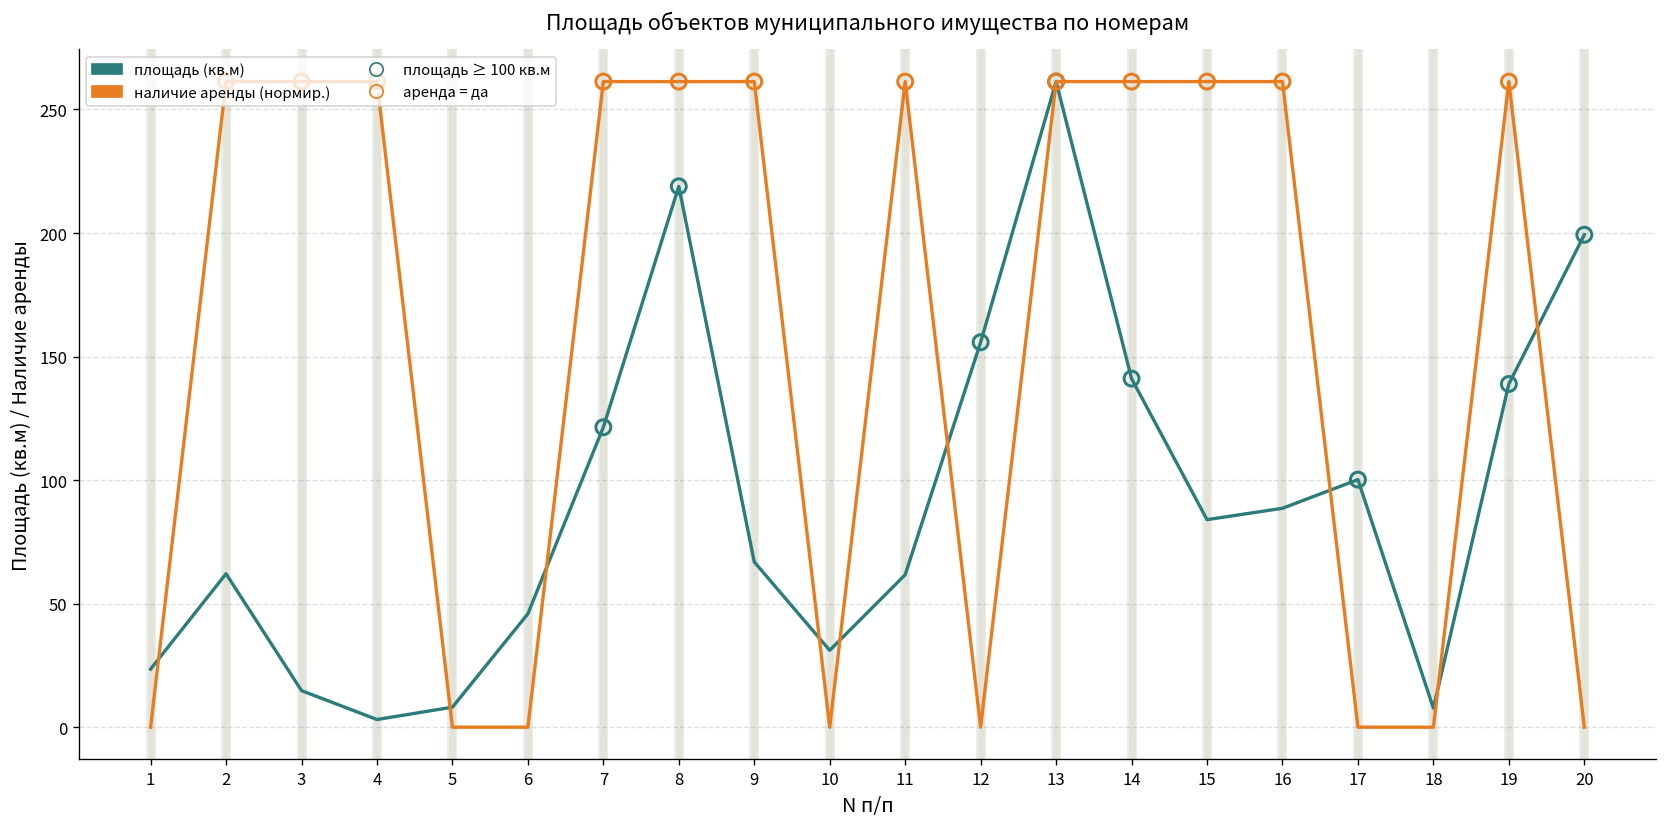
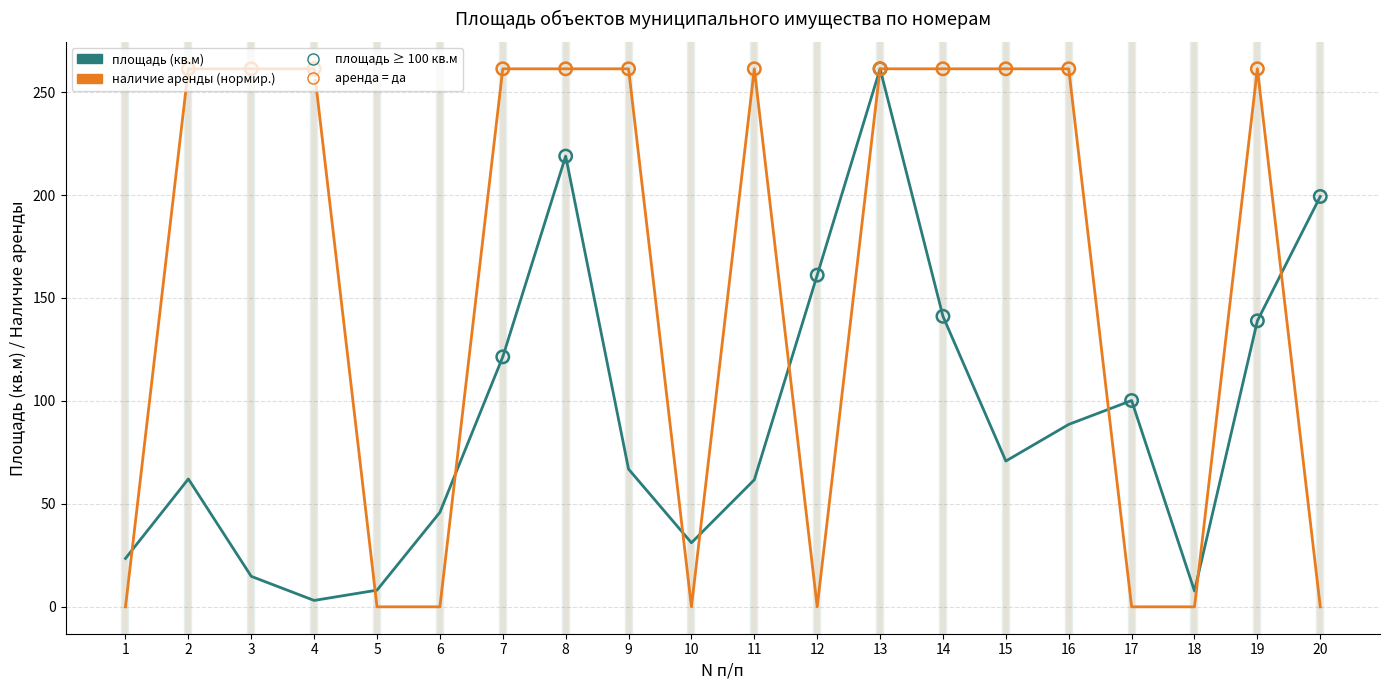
  {
    "площадь (кв.м)": {
      "1": 24,
      "2": 62,
      "3": 15,
      "4": 3,
      "5": 8,
      "6": 46,
      "9": 67,
      "10": 31,
      "11": 62,
-     "12": 156,
-     "15": 84,
+     "12": 161,
+     "15": 71,
      "16": 89,
      "18": 8
    },
    "наличие аренды (нормир.)": {
      "1": 0,
      "5": 0,
      "6": 0,
      "10": 0,
      "12": 0,
      "17": 0,
      "18": 0,
      "20": 0
    }
  }
